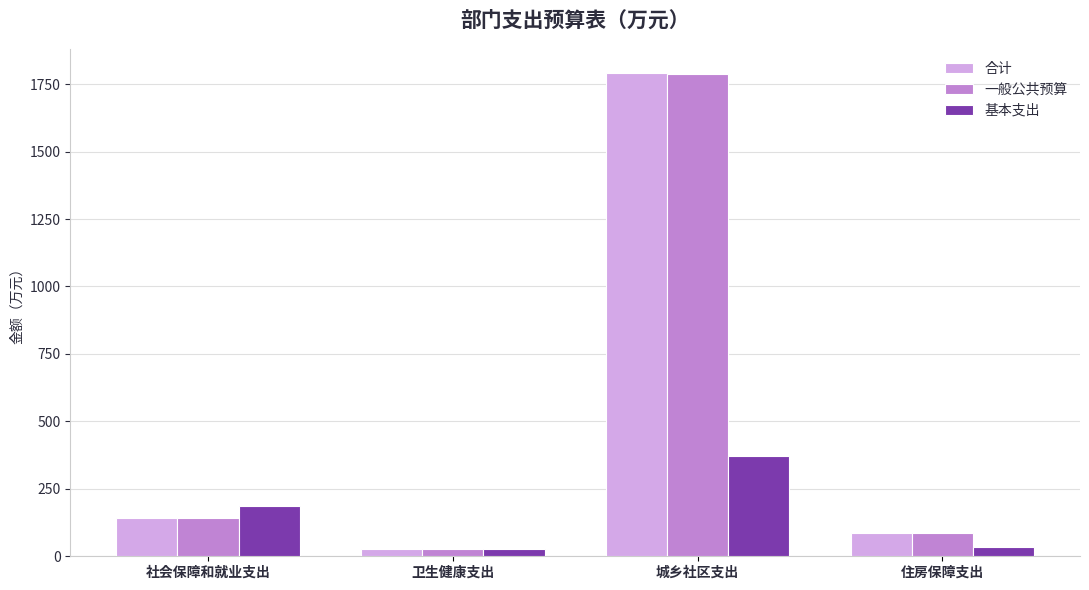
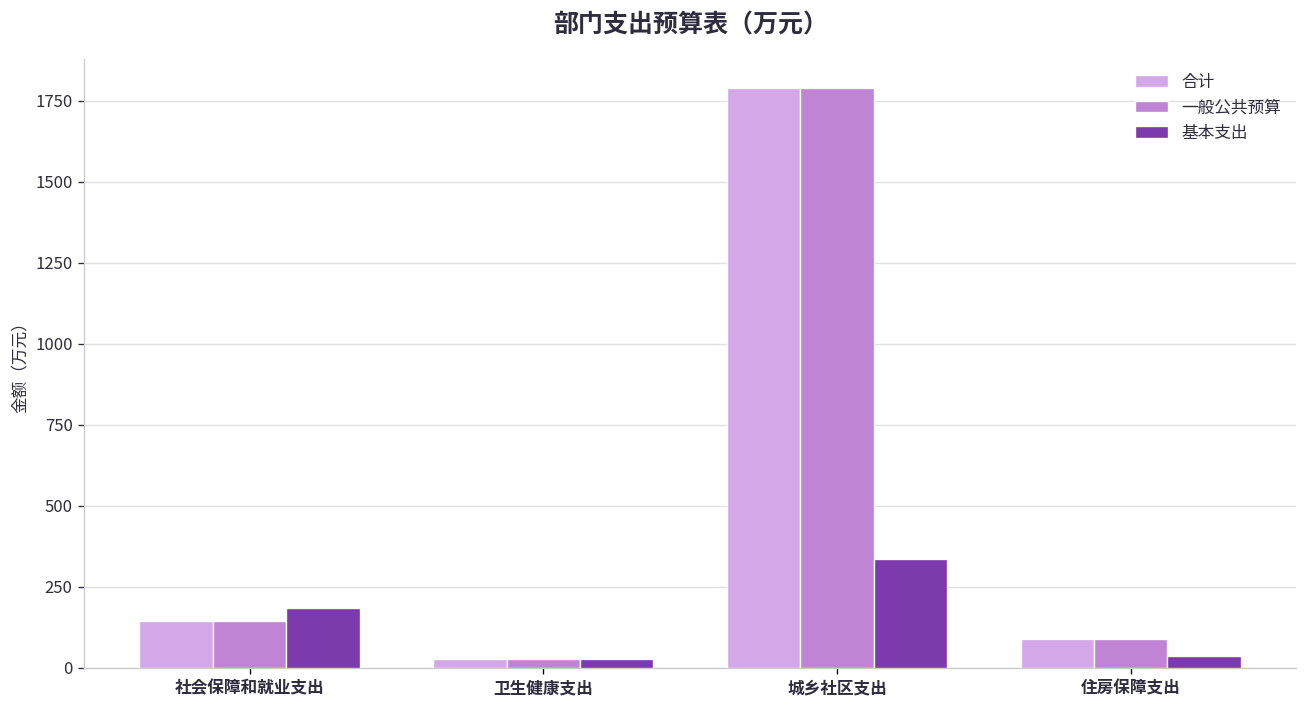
  {
    "基本支出": {
      "社会保障和就业支出": 190,
      "卫生健康支出": 30,
-     "城乡社区支出": 370,
+     "城乡社区支出": 330,
      "住房保障支出": 30
    }
  }
